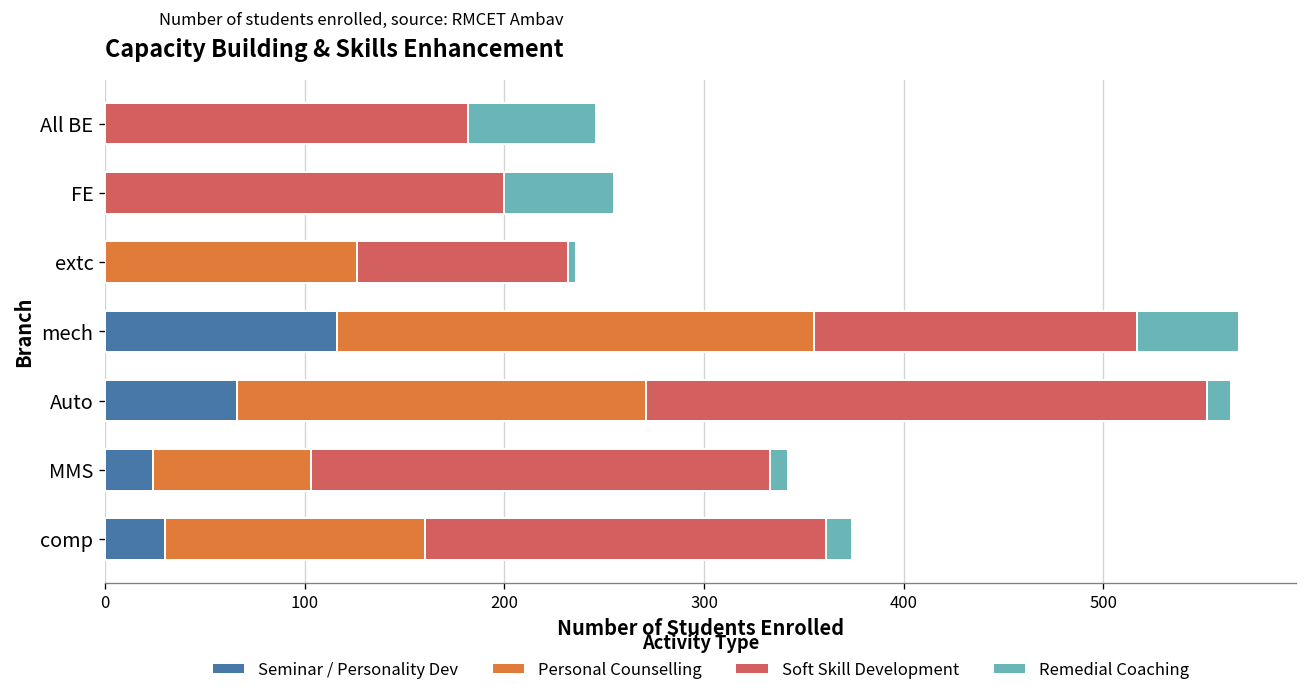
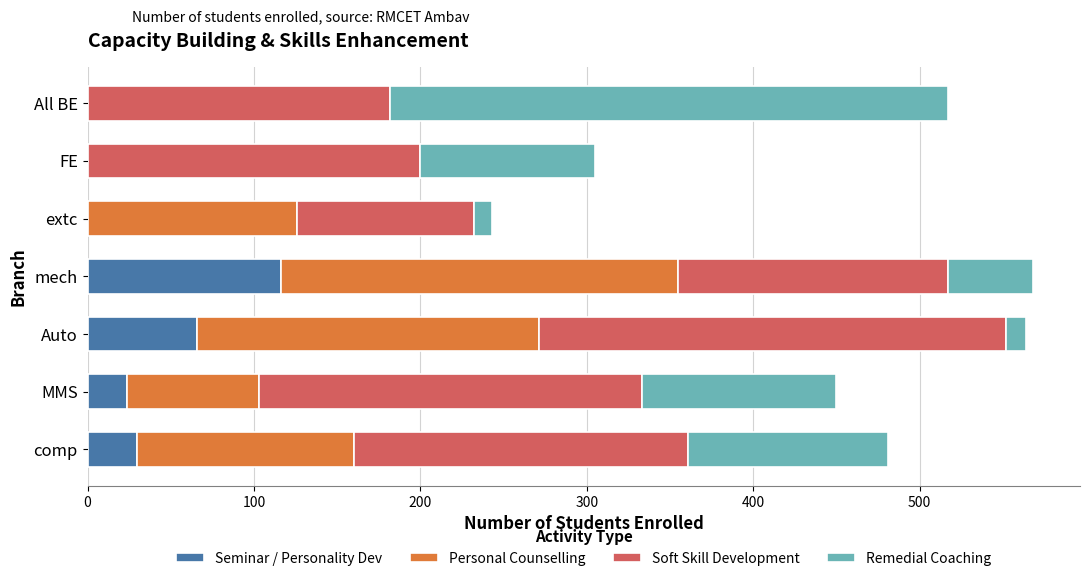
  {
    "Seminar / Personality Dev": {
      "All BE": 0,
      "FE": 0,
      "extc": 0,
      "mech": 116,
      "Auto": 66,
      "MMS": 24,
      "comp": 30
    },
    "Remedial Coaching": {
-     "All BE": 64,
-     "FE": 55,
-     "extc": 4,
+     "All BE": 335,
+     "FE": 105,
+     "extc": 11,
      "mech": 51,
      "Auto": 12,
-     "MMS": 9,
-     "comp": 13
+     "MMS": 117,
+     "comp": 120
    }
  }
